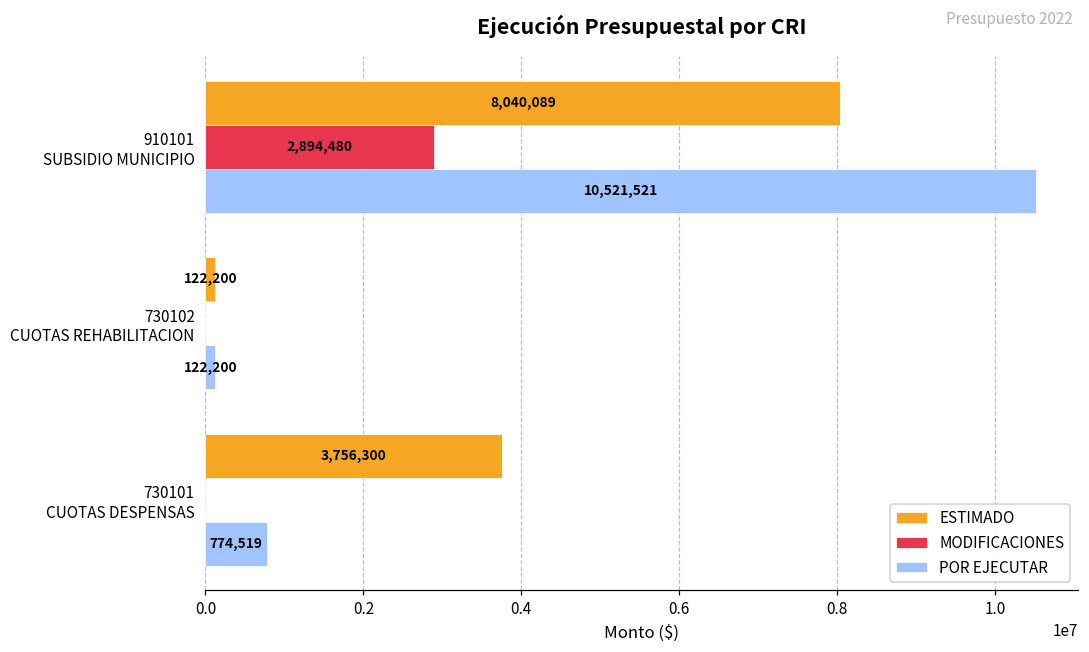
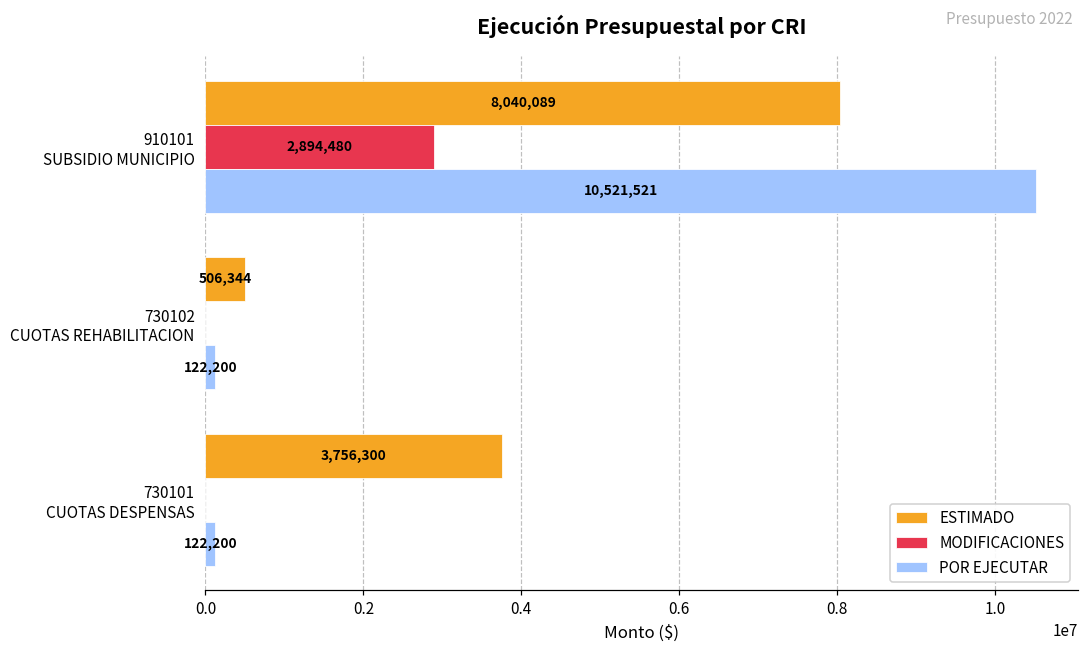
  {
    "ESTIMADO": {
      "910101 SUBSIDIO MUNICIPIO": "8,040,089",
-     "730102 CUOTAS REHABILITACION": "122,200",
+     "730102 CUOTAS REHABILITACION": "506,344",
      "730101 CUOTAS DESPENSAS": "3,756,300"
    },
    "MODIFICACIONES": {
      "910101 SUBSIDIO MUNICIPIO": "2,894,480"
    },
    "POR EJECUTAR": {
      "910101 SUBSIDIO MUNICIPIO": "10,521,521",
      "730102 CUOTAS REHABILITACION": "122,200",
-     "730101 CUOTAS DESPENSAS": "774,519"
+     "730101 CUOTAS DESPENSAS": "122,200"
    }
  }
